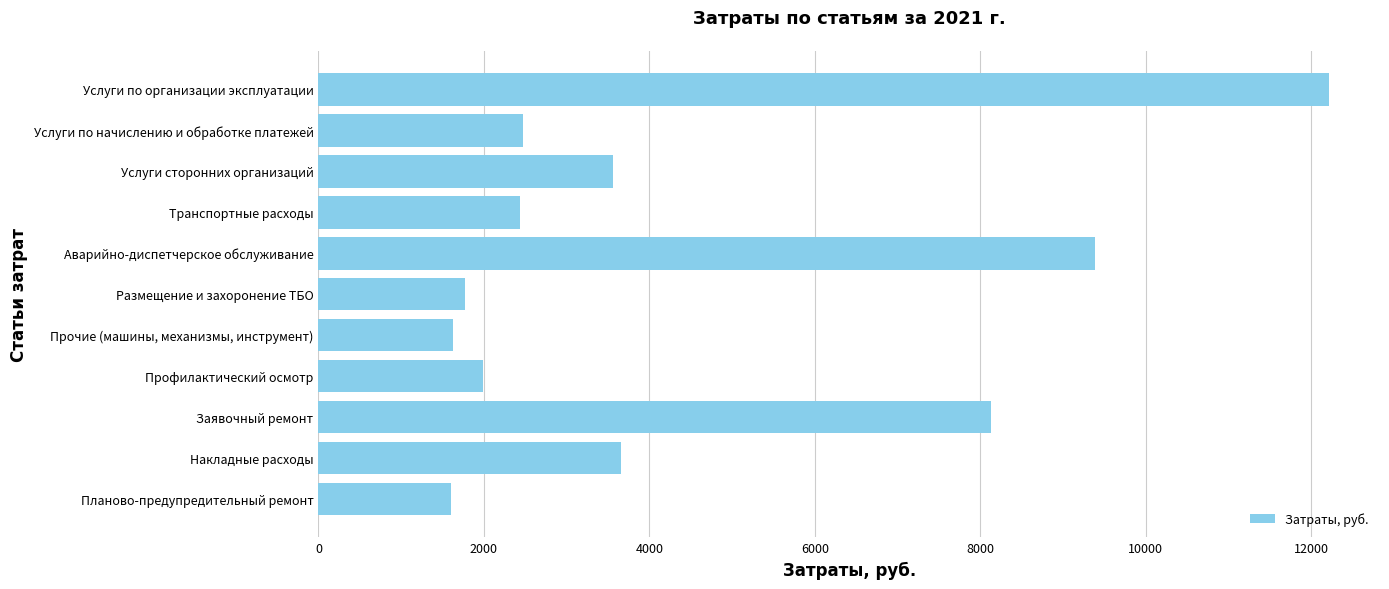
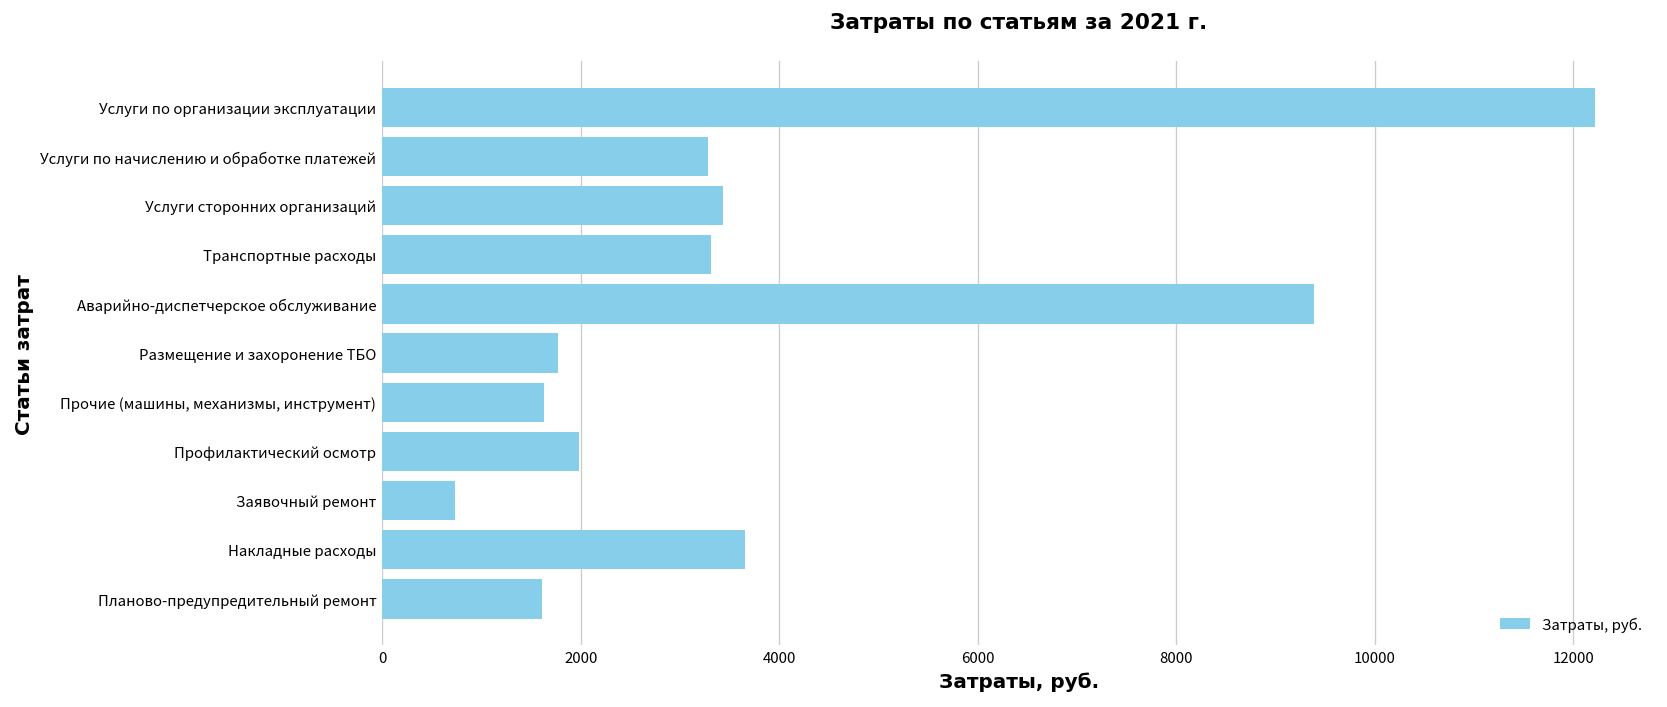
  {
    "Услуги по организации эксплуатации": 12200,
-   "Услуги по начислению и обработке платежей": 2500,
-   "Услуги сторонних организаций": 3600,
-   "Транспортные расходы": 2400,
+   "Услуги по начислению и обработке платежей": 3300,
+   "Услуги сторонних организаций": 3400,
+   "Транспортные расходы": 3300,
    "Аварийно-диспетчерское обслуживание": 9400,
    "Размещение и захоронение ТБО": 1800,
    "Прочие (машины, механизмы, инструмент)": 1600,
    "Профилактический осмотр": 2000,
-   "Заявочный ремонт": 8100,
+   "Заявочный ремонт": 700,
    "Накладные расходы": 3700,
    "Планово-предупредительный ремонт": 1600
  }
